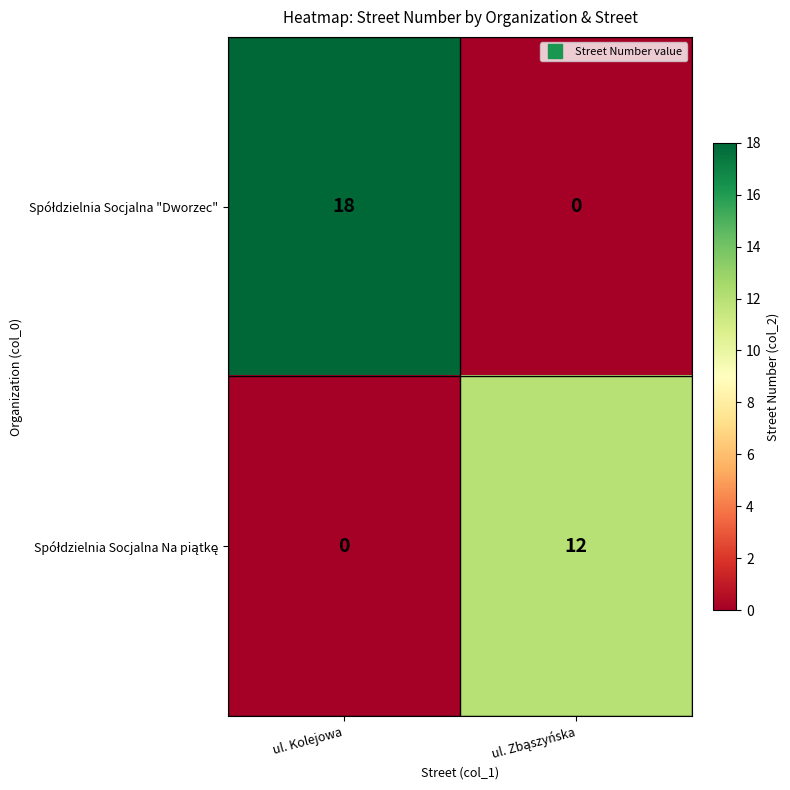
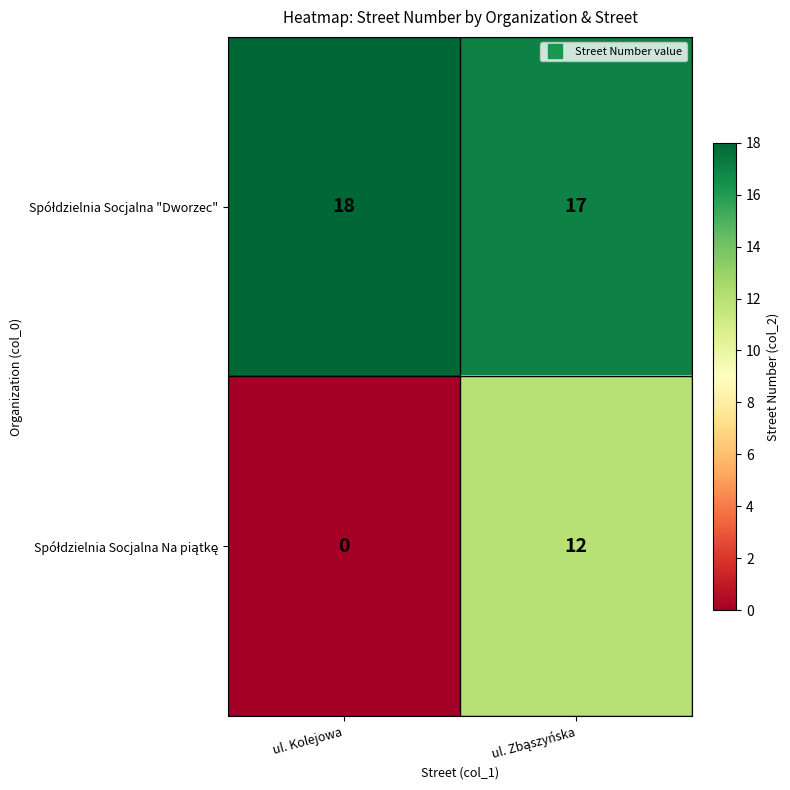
  {
    "Spółdzielnia Socjalna \"Dworzec\"": {
      "ul. Kolejowa": 18,
-     "ul. Zbąszyńska": 0
+     "ul. Zbąszyńska": 17
    },
    "Spółdzielnia Socjalna Na piątkę": {
      "ul. Kolejowa": 0,
      "ul. Zbąszyńska": 12
    }
  }
